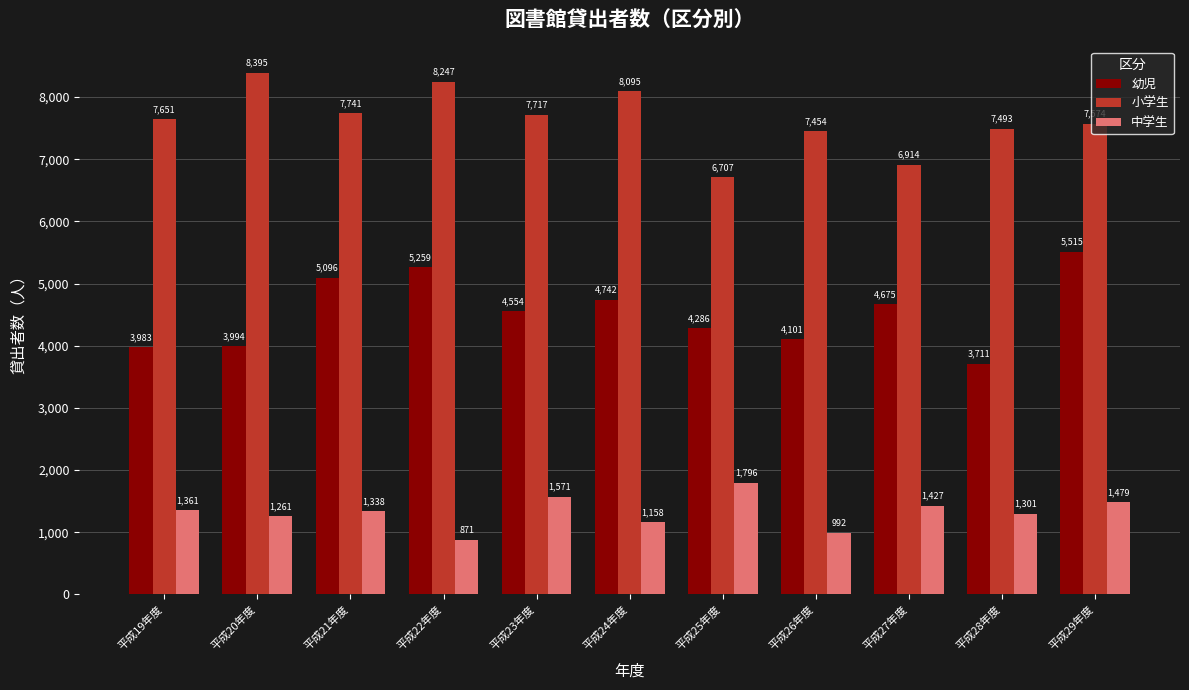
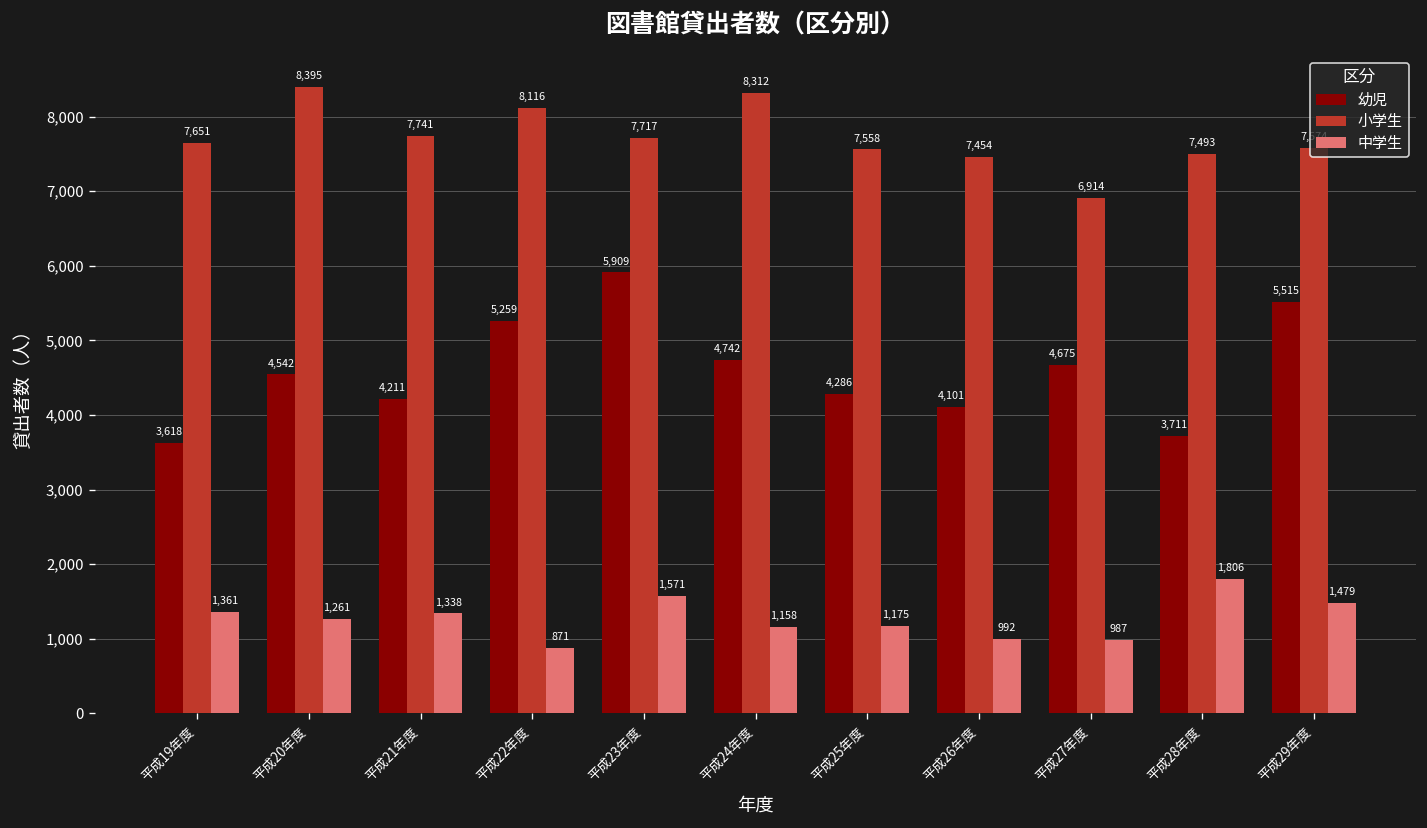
  {
    "幼児": {
-     "平成19年度": "3,983",
-     "平成20年度": "3,994",
-     "平成21年度": "5,096",
+     "平成19年度": "3,618",
+     "平成20年度": "4,542",
+     "平成21年度": "4,211",
      "平成22年度": "5,259",
-     "平成23年度": "4,554",
+     "平成23年度": "5,909",
      "平成24年度": "4,742",
      "平成25年度": "4,286",
      "平成26年度": "4,101",
      "平成27年度": "4,675",
      "平成28年度": "3,711",
      "平成29年度": "5,515"
    },
    "小学生": {
      "平成19年度": "7,651",
      "平成20年度": "8,395",
      "平成21年度": "7,741",
-     "平成22年度": "8,247",
+     "平成22年度": "8,116",
      "平成23年度": "7,717",
-     "平成24年度": "8,095",
-     "平成25年度": "6,707",
+     "平成24年度": "8,312",
+     "平成25年度": "7,558",
      "平成26年度": "7,454",
      "平成27年度": "6,914",
      "平成28年度": "7,493"
    },
    "中学生": {
      "平成19年度": "1,361",
      "平成20年度": "1,261",
      "平成21年度": "1,338",
      "平成22年度": "871",
      "平成23年度": "1,571",
      "平成24年度": "1,158",
-     "平成25年度": "1,796",
+     "平成25年度": "1,175",
      "平成26年度": "992",
-     "平成27年度": "1,427",
-     "平成28年度": "1,301",
+     "平成27年度": "987",
+     "平成28年度": "1,806",
      "平成29年度": "1,479"
    }
  }
